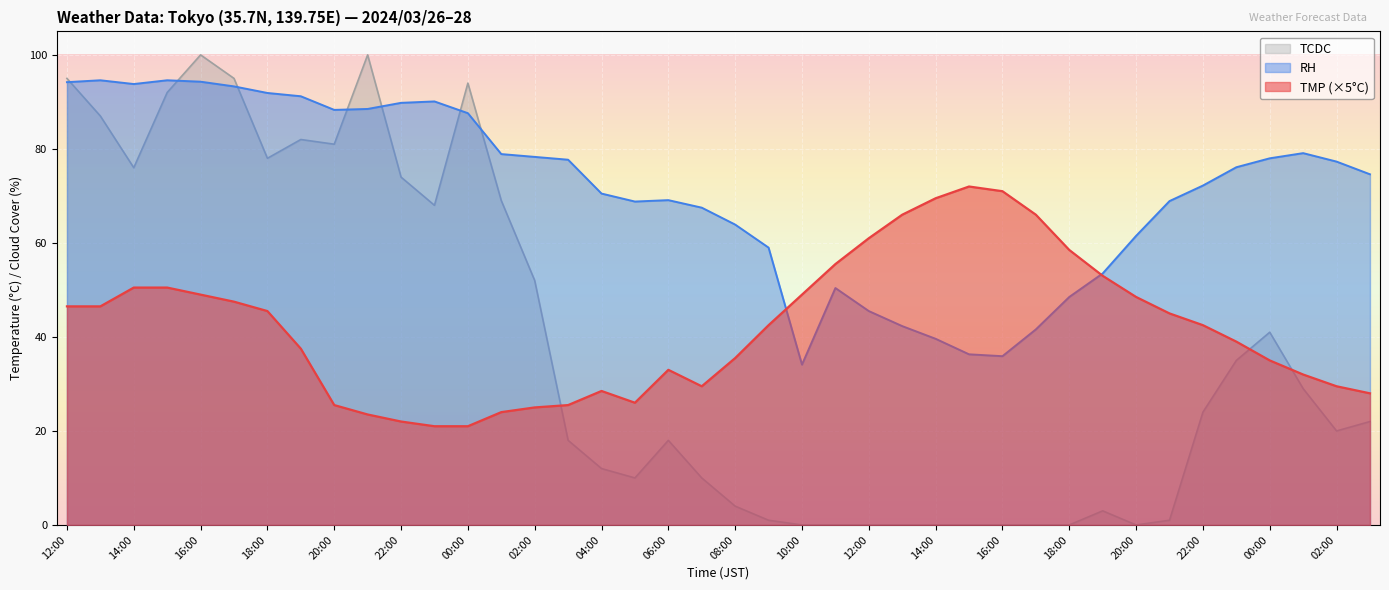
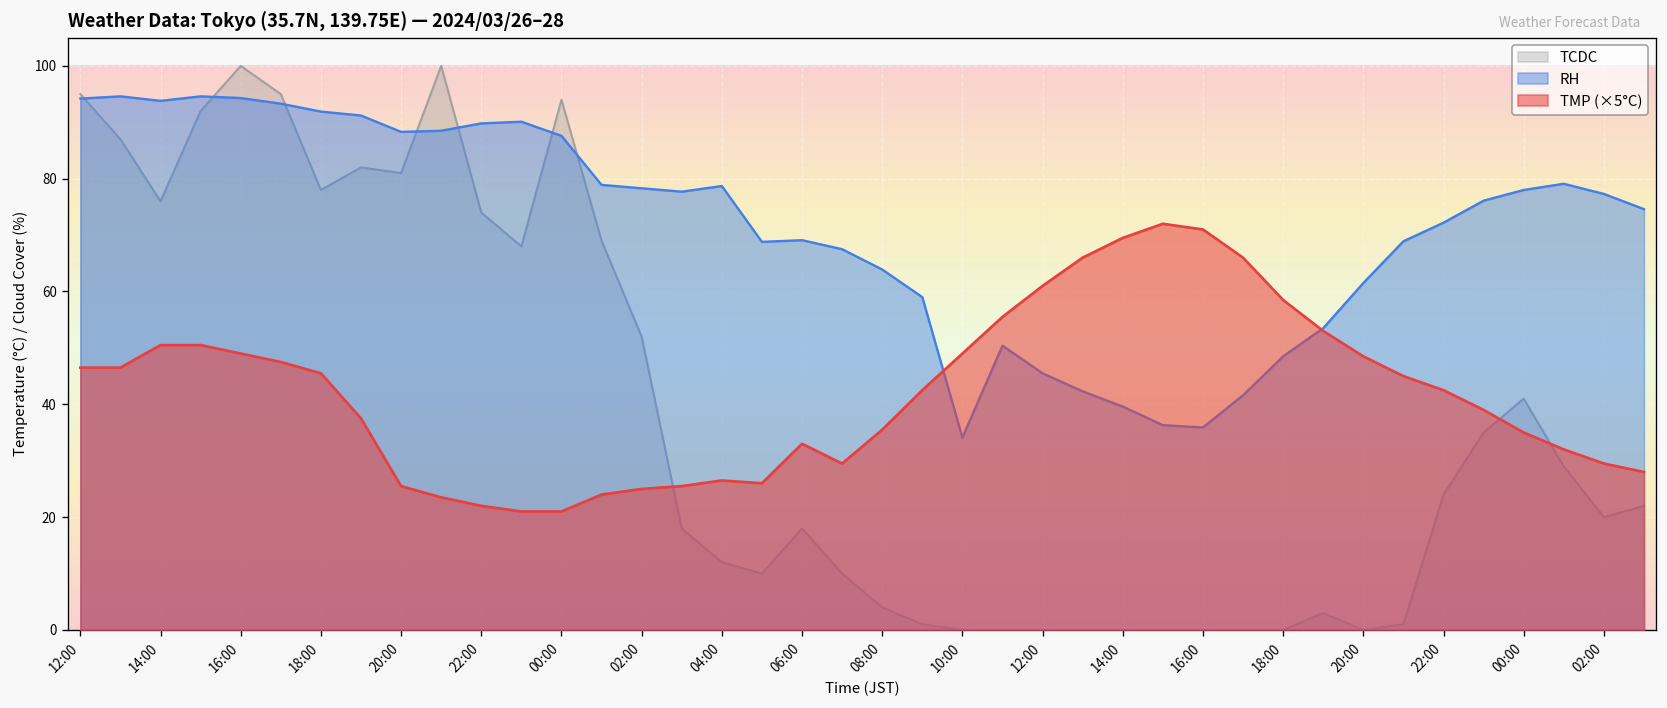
  {
    "TCDC": {
      "04:00": 12,
      "06:00": 18,
      "08:00": 4,
      "10:00": 0
    },
    "RH": {
-     "04:00": 71,
+     "04:00": 79,
      "06:00": 69,
      "08:00": 64,
      "10:00": 34
    },
    "TMP (×5°C)": {
-     "04:00": 29,
+     "04:00": 27,
      "06:00": 33,
      "08:00": 36,
      "10:00": 49
    }
  }
